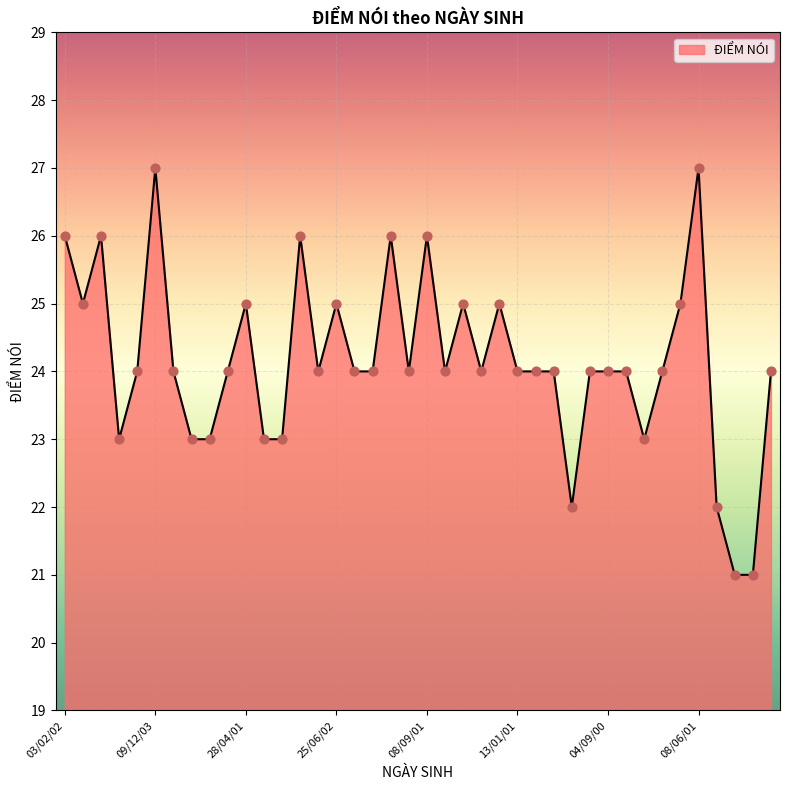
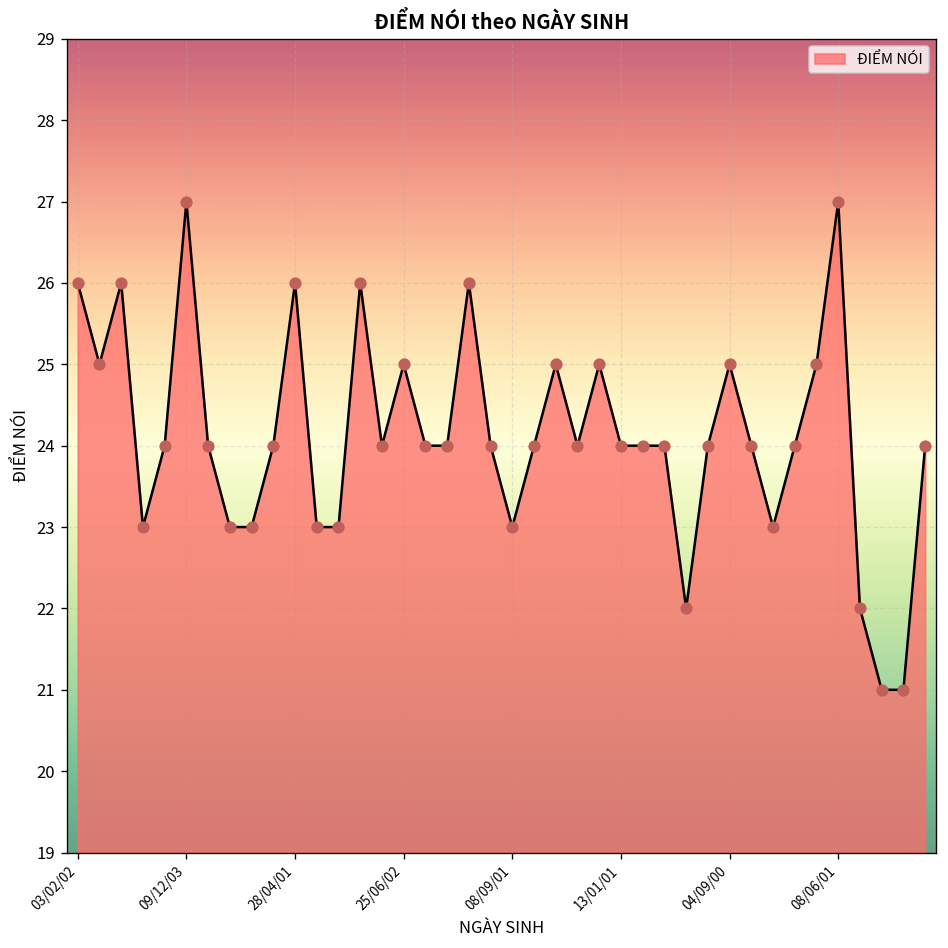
  {
    "03/02/02": 26,
    "09/12/03": 27,
-   "28/04/01": 25,
+   "28/04/01": 26,
    "25/06/02": 25,
-   "08/09/01": 26,
+   "08/09/01": 23,
    "13/01/01": 24,
-   "04/09/00": 24,
+   "04/09/00": 25,
    "08/06/01": 27
  }
